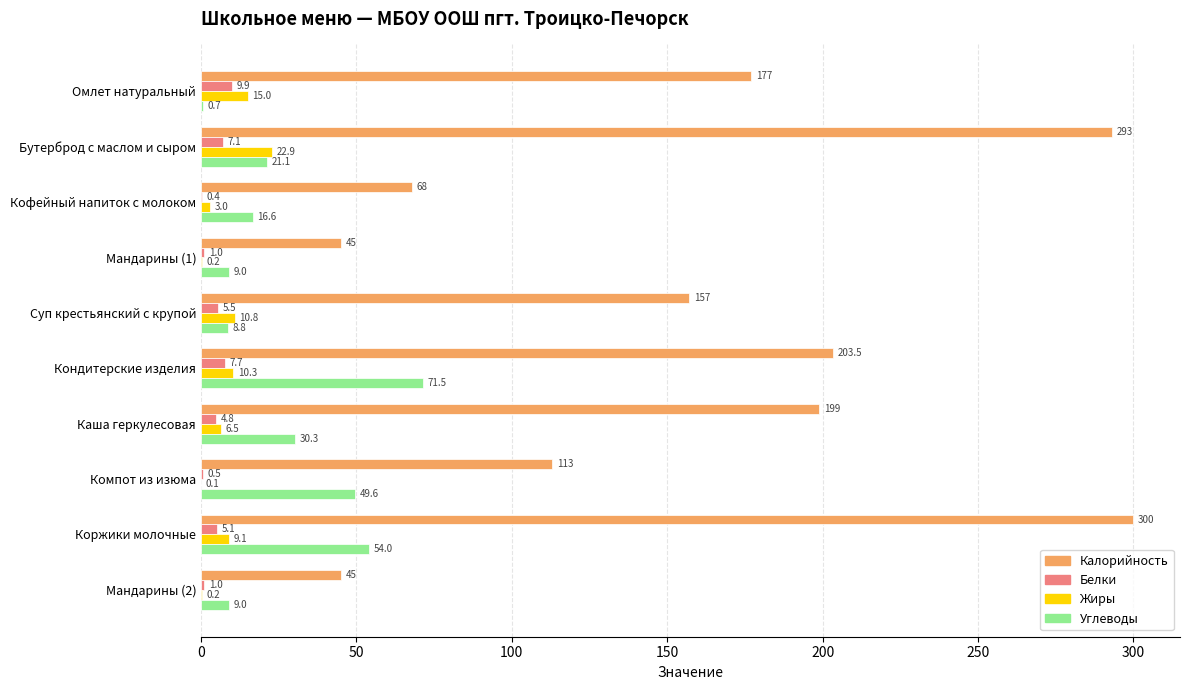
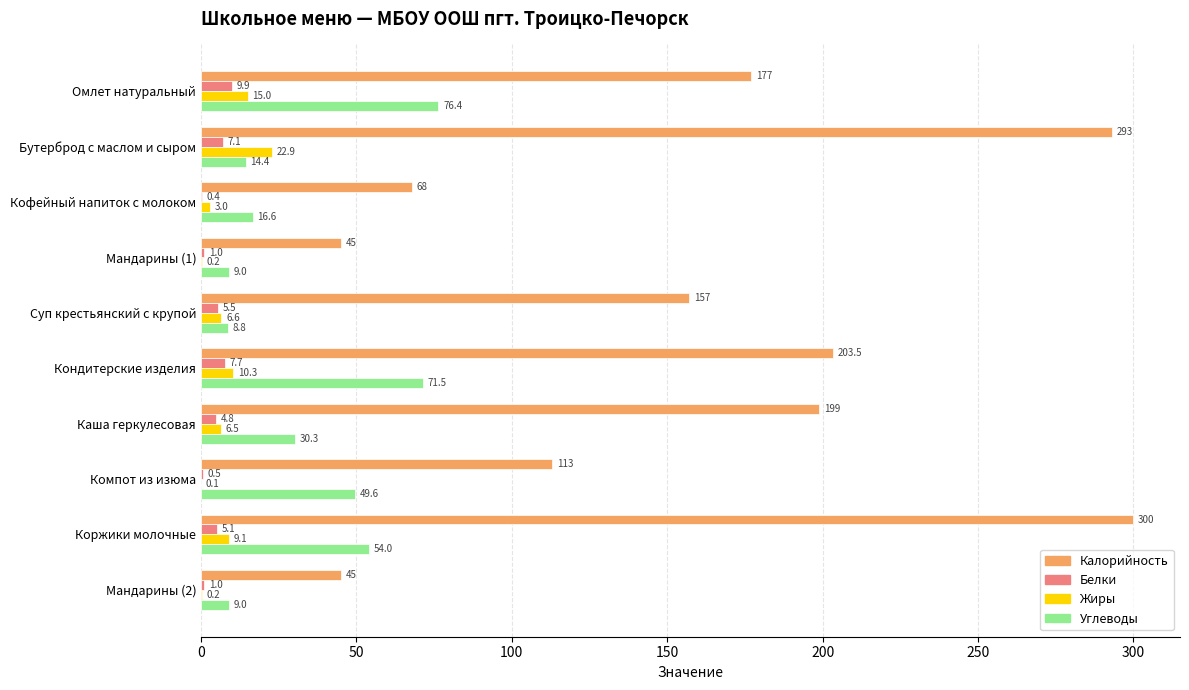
  {
    "Жиры": {
      "Омлет натуральный": 15.0,
      "Бутерброд с маслом и сыром": 22.9,
      "Кофейный напиток с молоком": 3.0,
      "Мандарины (1)": 0.2,
-     "Суп крестьянский с крупой": 10.8,
+     "Суп крестьянский с крупой": 6.6,
      "Кондитерские изделия": 10.3,
      "Каша геркулесовая": 6.5,
      "Компот из изюма": 0.1,
      "Коржики молочные": 9.1,
      "Мандарины (2)": 0.2
    },
    "Углеводы": {
-     "Омлет натуральный": 0.7,
-     "Бутерброд с маслом и сыром": 21.1,
+     "Омлет натуральный": 76.4,
+     "Бутерброд с маслом и сыром": 14.4,
      "Кофейный напиток с молоком": 16.6,
      "Мандарины (1)": 9.0,
      "Суп крестьянский с крупой": 8.8,
      "Кондитерские изделия": 71.5,
      "Каша геркулесовая": 30.3,
      "Компот из изюма": 49.6,
      "Коржики молочные": 54.0,
      "Мандарины (2)": 9.0
    }
  }
